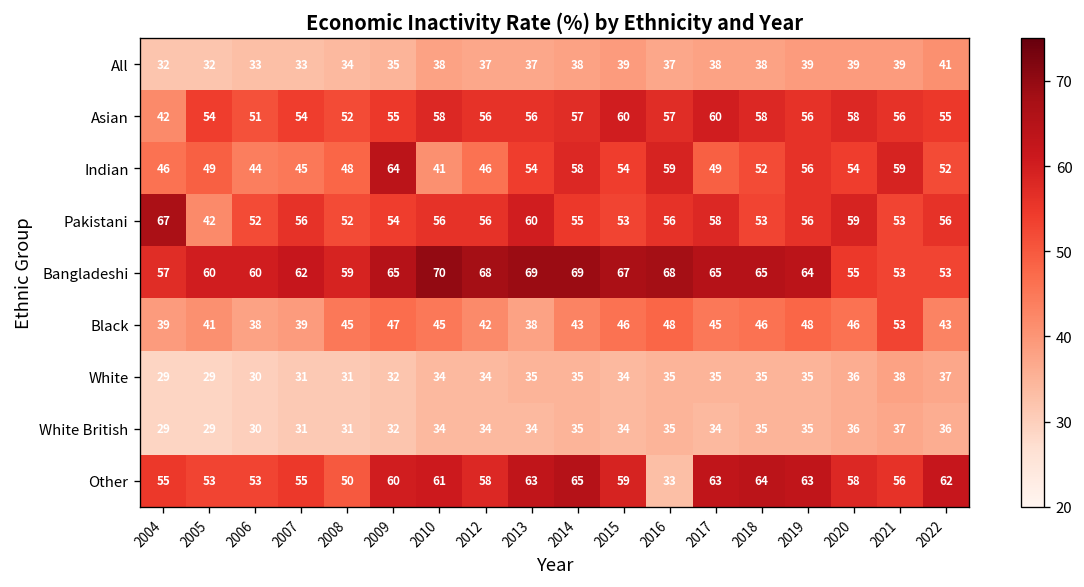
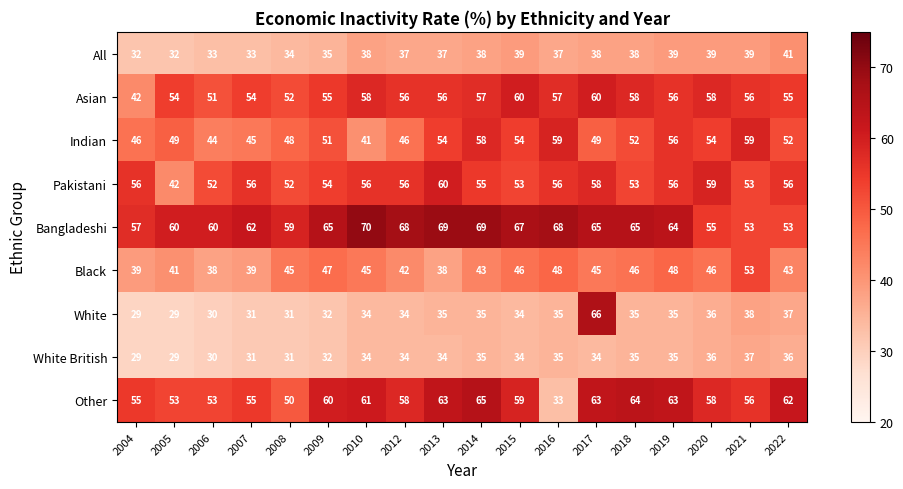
  {
    "All": {
      "2004": 32,
      "2005": 32,
      "2006": 33,
      "2007": 33,
      "2008": 34,
      "2009": 35,
      "2010": 38,
      "2012": 37,
      "2013": 37,
      "2014": 38,
      "2015": 39,
      "2016": 37,
      "2017": 38,
      "2018": 38,
      "2019": 39,
      "2020": 39,
      "2021": 39,
      "2022": 41
    },
    "Asian": {
      "2004": 42,
      "2005": 54,
      "2006": 51,
      "2007": 54,
      "2008": 52,
      "2009": 55,
      "2010": 58,
      "2012": 56,
      "2013": 56,
      "2014": 57,
      "2015": 60,
      "2016": 57,
      "2017": 60,
      "2018": 58,
      "2019": 56,
      "2020": 58,
      "2021": 56,
      "2022": 55
    },
    "Indian": {
      "2004": 46,
      "2005": 49,
      "2006": 44,
      "2007": 45,
      "2008": 48,
-     "2009": 64,
+     "2009": 51,
      "2010": 41,
      "2012": 46,
      "2013": 54,
      "2014": 58,
      "2015": 54,
      "2016": 59,
      "2017": 49,
      "2018": 52,
      "2019": 56,
      "2020": 54,
      "2021": 59,
      "2022": 52
    },
    "Pakistani": {
-     "2004": 67,
+     "2004": 56,
      "2005": 42,
      "2006": 52,
      "2007": 56,
      "2008": 52,
      "2009": 54,
      "2010": 56,
      "2012": 56,
      "2013": 60,
      "2014": 55,
      "2015": 53,
      "2016": 56,
      "2017": 58,
      "2018": 53,
      "2019": 56,
      "2020": 59,
      "2021": 53,
      "2022": 56
    },
    "Bangladeshi": {
      "2004": 57,
      "2005": 60,
      "2006": 60,
      "2007": 62,
      "2008": 59,
      "2009": 65,
      "2010": 70,
      "2012": 68,
      "2013": 69,
      "2014": 69,
      "2015": 67,
      "2016": 68,
      "2017": 65,
      "2018": 65,
      "2019": 64,
      "2020": 55,
      "2021": 53,
      "2022": 53
    },
    "Black": {
      "2004": 39,
      "2005": 41,
      "2006": 38,
      "2007": 39,
      "2008": 45,
      "2009": 47,
      "2010": 45,
      "2012": 42,
      "2013": 38,
      "2014": 43,
      "2015": 46,
      "2016": 48,
      "2017": 45,
      "2018": 46,
      "2019": 48,
      "2020": 46,
      "2021": 53,
      "2022": 43
    },
    "White": {
      "2004": 29,
      "2005": 29,
      "2006": 30,
      "2007": 31,
      "2008": 31,
      "2009": 32,
      "2010": 34,
      "2012": 34,
      "2013": 35,
      "2014": 35,
      "2015": 34,
      "2016": 35,
-     "2017": 35,
+     "2017": 66,
      "2018": 35,
      "2019": 35,
      "2020": 36,
      "2021": 38,
      "2022": 37
    },
    "White British": {
      "2004": 29,
      "2005": 29,
      "2006": 30,
      "2007": 31,
      "2008": 31,
      "2009": 32,
      "2010": 34,
      "2012": 34,
      "2013": 34,
      "2014": 35,
      "2015": 34,
      "2016": 35,
      "2017": 34,
      "2018": 35,
      "2019": 35,
      "2020": 36,
      "2021": 37,
      "2022": 36
    },
    "Other": {
      "2004": 55,
      "2005": 53,
      "2006": 53,
      "2007": 55,
      "2008": 50,
      "2009": 60,
      "2010": 61,
      "2012": 58,
      "2013": 63,
      "2014": 65,
      "2015": 59,
      "2016": 33,
      "2017": 63,
      "2018": 64,
      "2019": 63,
      "2020": 58,
      "2021": 56,
      "2022": 62
    }
  }
